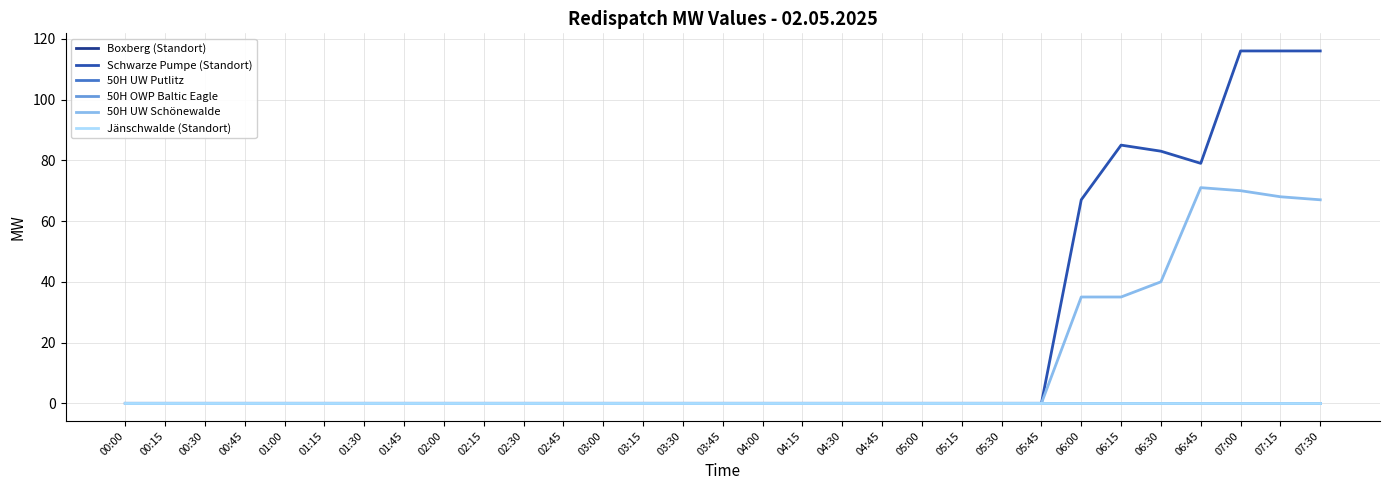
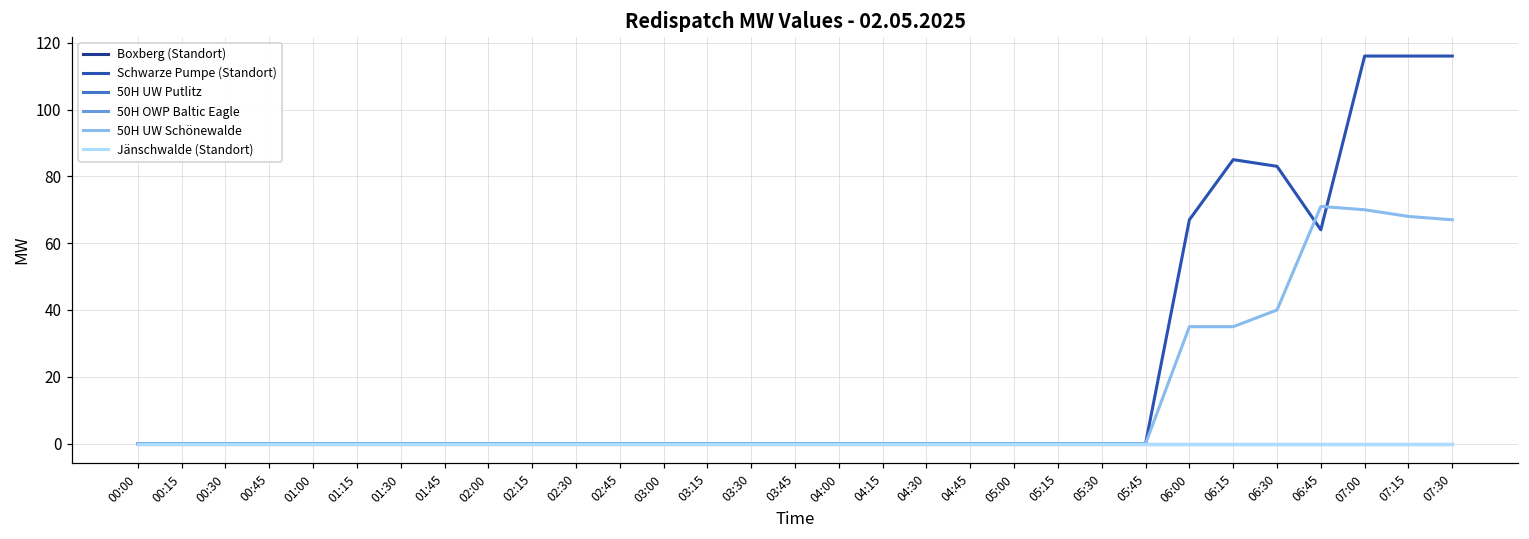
  {
    "Schwarze Pumpe (Standort)": {
      "06:00": 67,
      "06:15": 85,
      "06:30": 83,
-     "06:45": 79,
+     "06:45": 64,
      "07:00": 116,
      "07:15": 116,
      "07:30": 116
    }
  }
